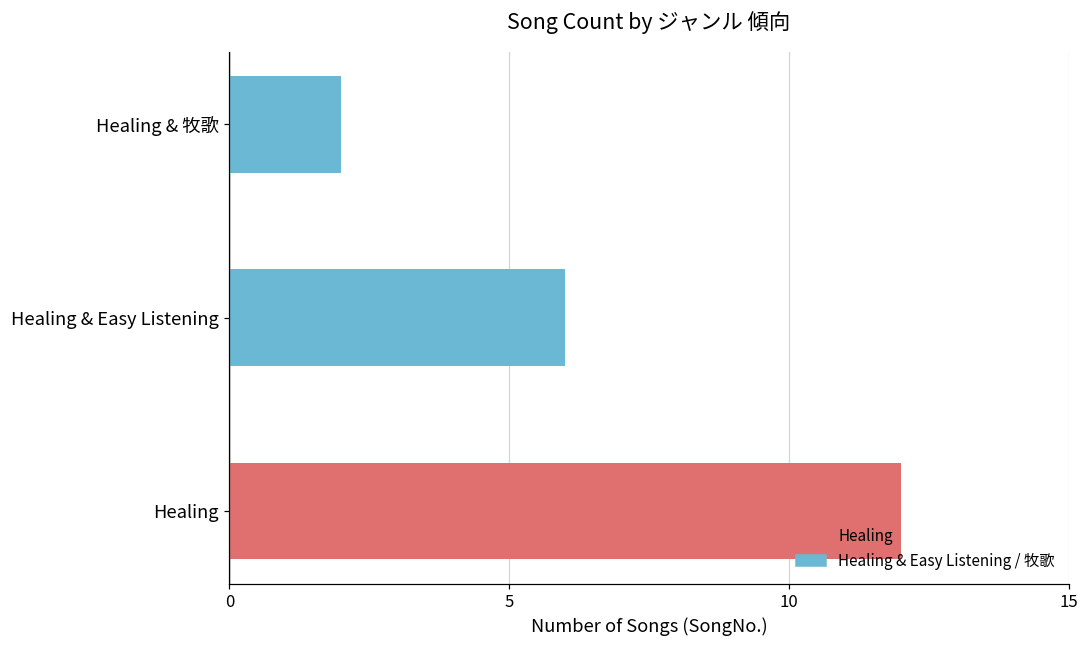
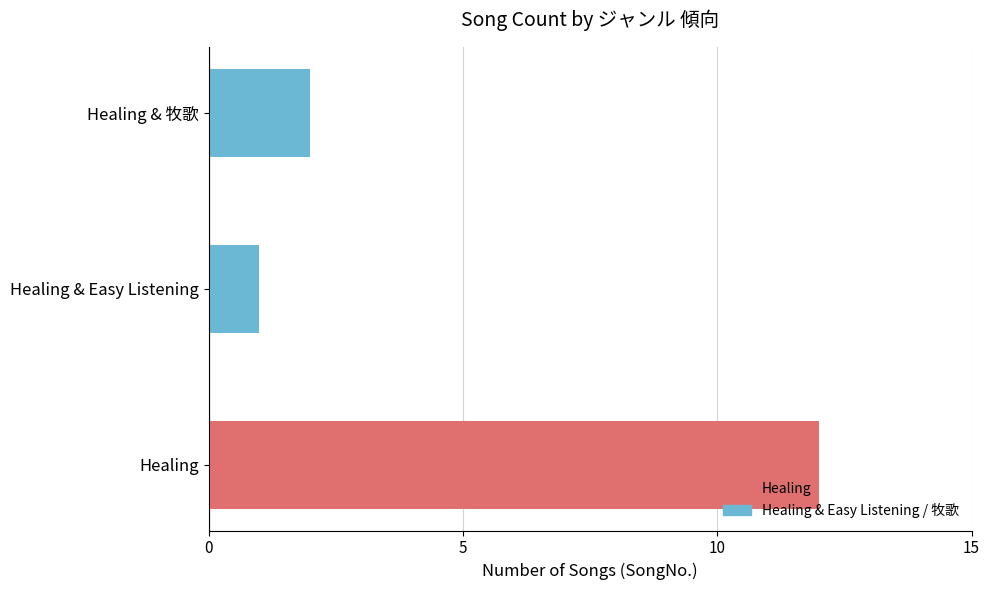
  {
    "Healing & 牧歌": 2,
-   "Healing & Easy Listening": 6,
+   "Healing & Easy Listening": 1,
    "Healing": 12
  }
